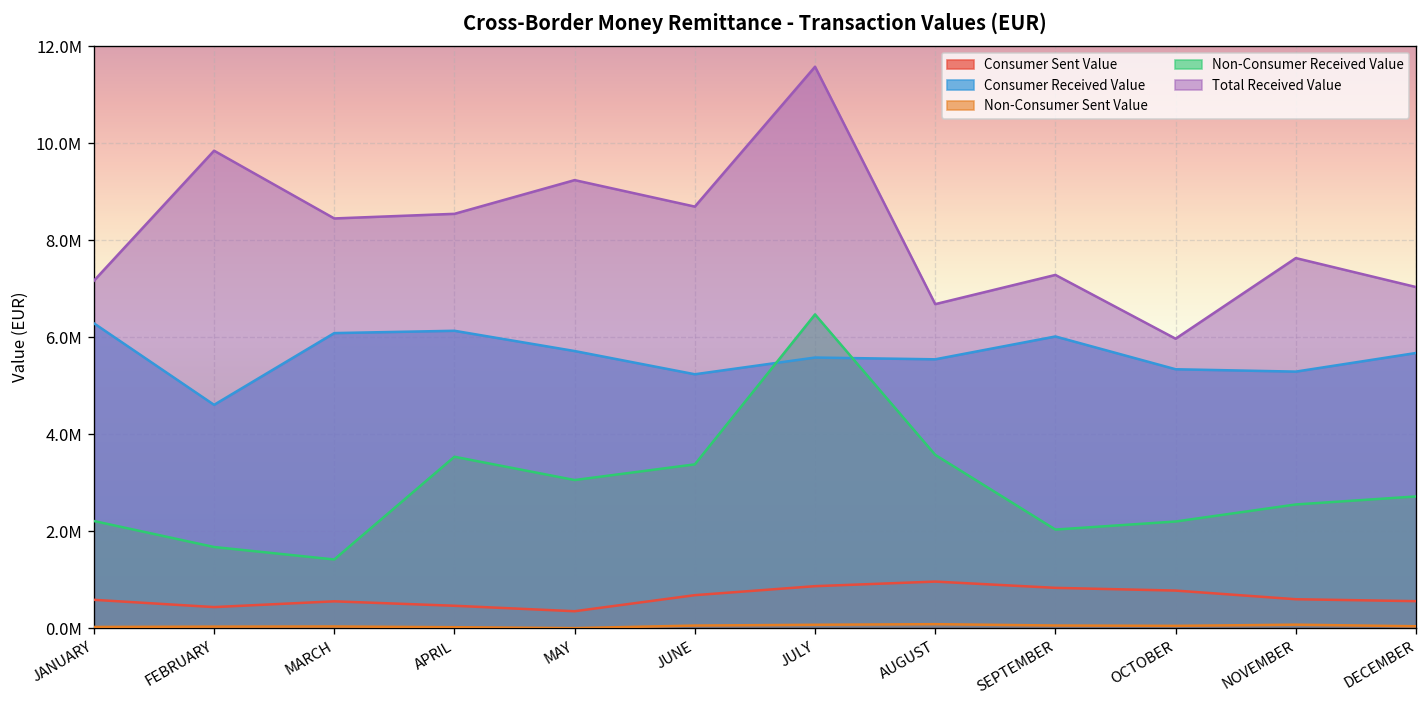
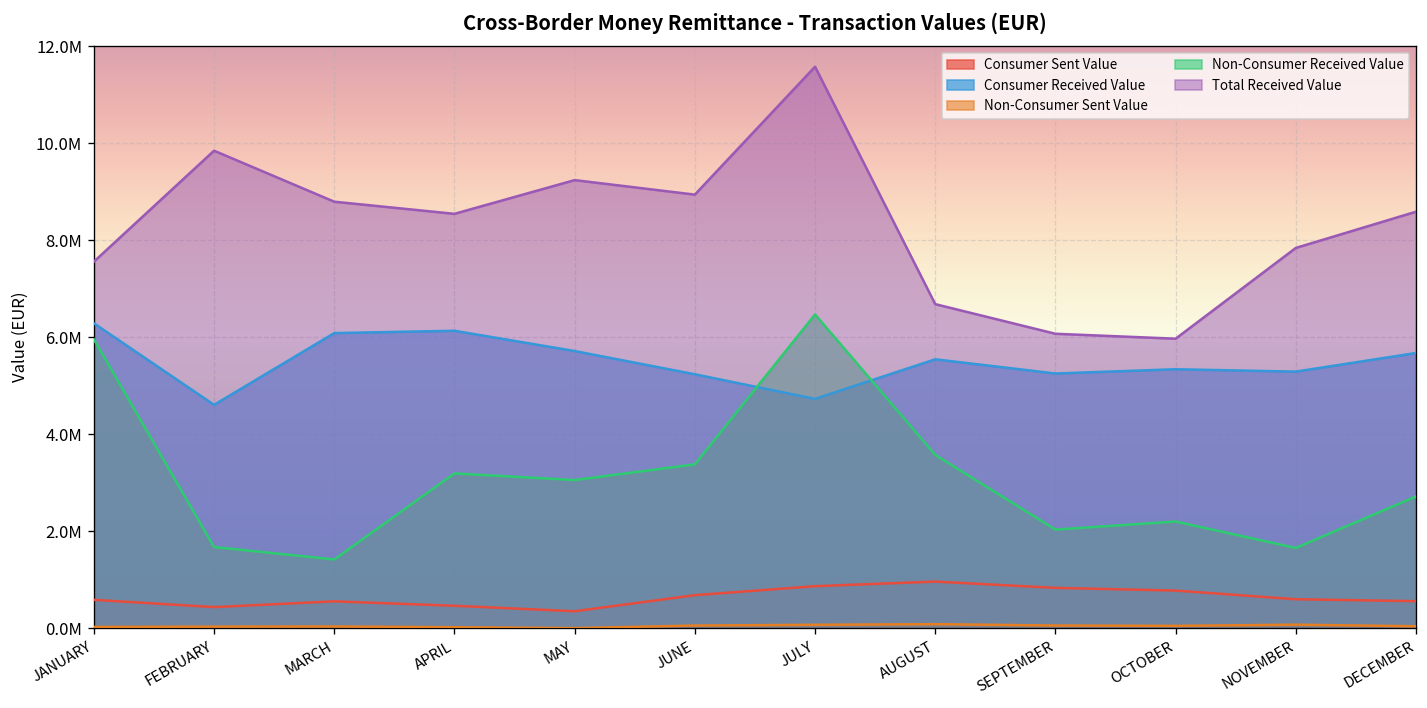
  {
    "Consumer Received Value": {
      "JANUARY": 6300000,
      "FEBRUARY": 4600000,
      "MARCH": 6100000,
      "APRIL": 6100000,
      "MAY": 5700000,
      "JUNE": 5200000,
-     "JULY": 5600000,
+     "JULY": 4700000,
      "AUGUST": 5500000,
-     "SEPTEMBER": 6000000,
+     "SEPTEMBER": 5300000,
      "OCTOBER": 5300000,
      "NOVEMBER": 5300000,
      "DECEMBER": 5700000
    },
    "Non-Consumer Received Value": {
-     "JANUARY": 2200000,
+     "JANUARY": 6000000,
      "FEBRUARY": 1700000,
      "MARCH": 1400000,
-     "APRIL": 3500000,
+     "APRIL": 3200000,
      "MAY": 3100000,
      "JUNE": 3400000,
      "JULY": 6500000,
      "AUGUST": 3600000,
      "SEPTEMBER": 2000000,
      "OCTOBER": 2200000,
-     "NOVEMBER": 2500000,
+     "NOVEMBER": 1700000,
      "DECEMBER": 2700000
    },
    "Total Received Value": {
-     "JANUARY": 7200000,
+     "JANUARY": 7600000,
      "FEBRUARY": 9800000,
-     "MARCH": 8400000,
+     "MARCH": 8800000,
      "APRIL": 8500000,
      "MAY": 9200000,
-     "JUNE": 8700000,
+     "JUNE": 8900000,
      "JULY": 11600000,
      "AUGUST": 6700000,
-     "SEPTEMBER": 7300000,
+     "SEPTEMBER": 6100000,
      "OCTOBER": 6000000,
-     "NOVEMBER": 7600000,
-     "DECEMBER": 7000000
+     "NOVEMBER": 7800000,
+     "DECEMBER": 8600000
    }
  }
